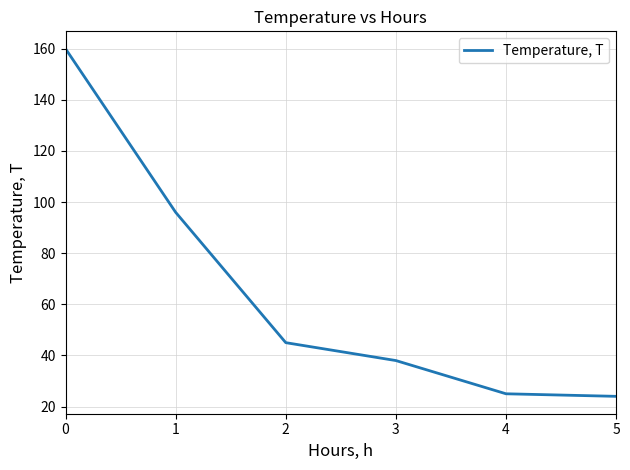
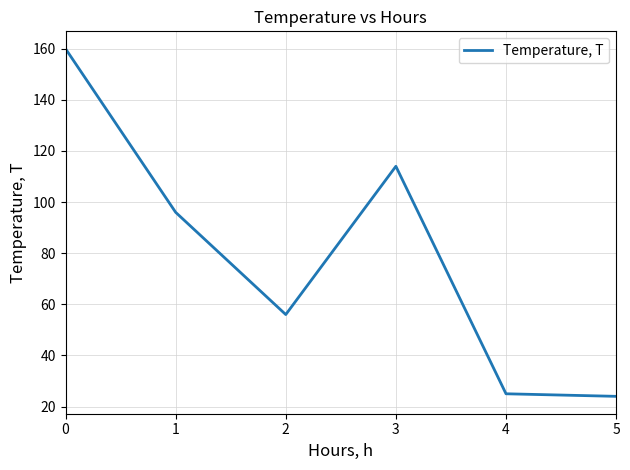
  {
    "0": 160,
    "1": 96,
-   "2": 45,
-   "3": 38,
+   "2": 56,
+   "3": 114,
    "4": 25,
    "5": 24
  }
